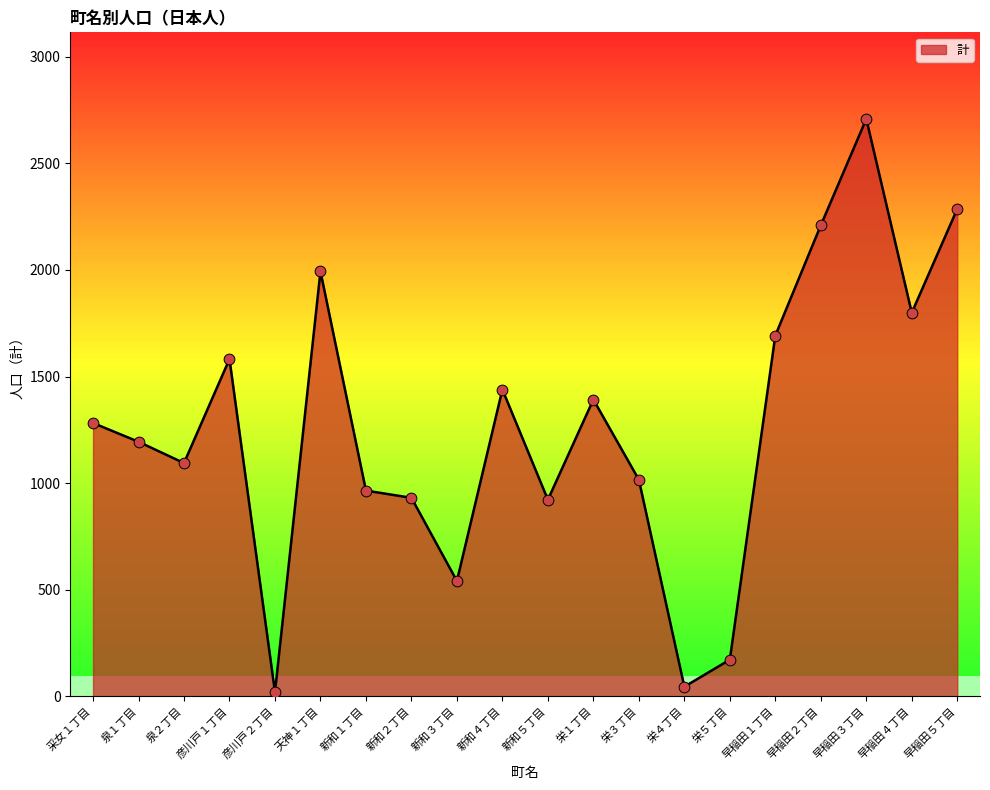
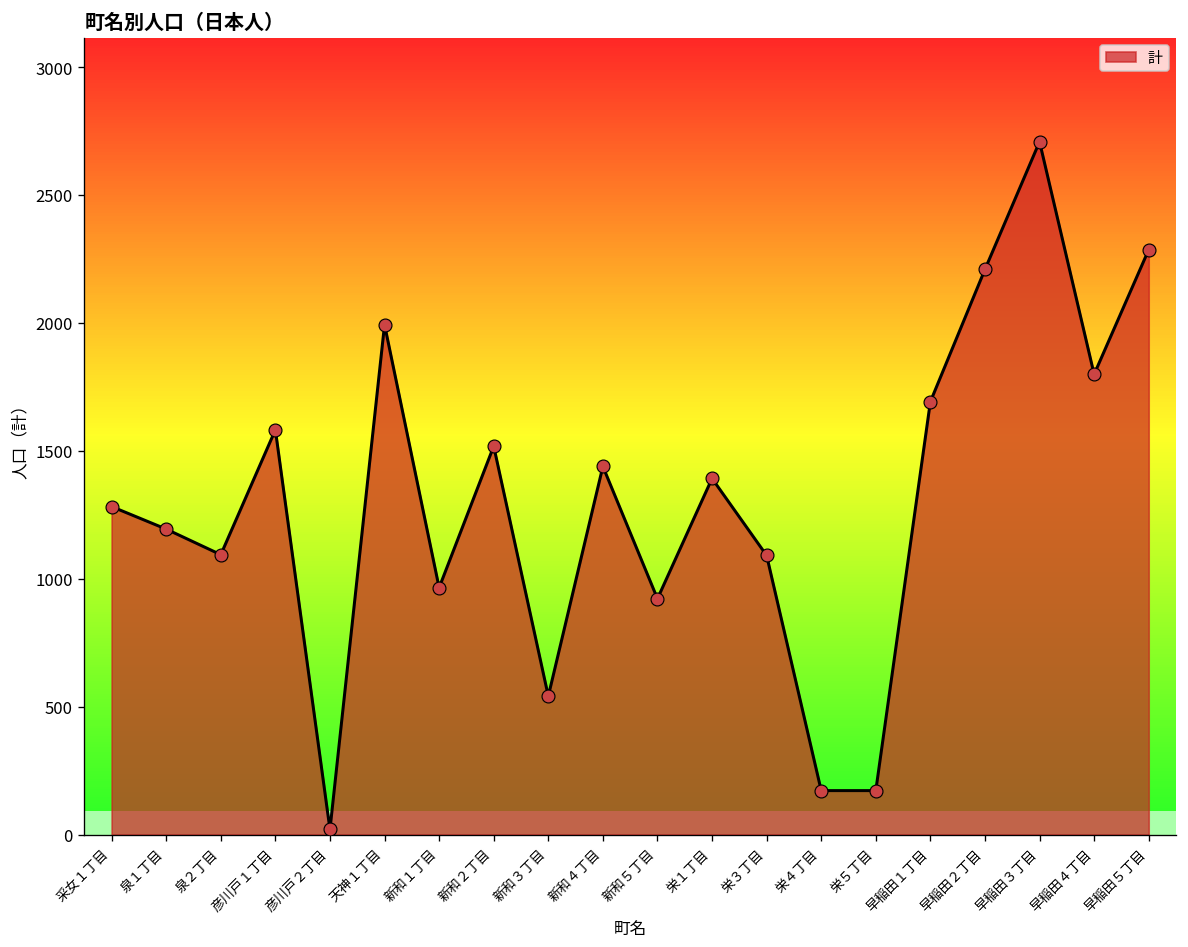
  {
    "采女１丁目": 1280,
    "泉１丁目": 1190,
    "泉２丁目": 1090,
    "彦川戸１丁目": 1580,
    "彦川戸２丁目": 20,
    "天神１丁目": 1990,
    "新和１丁目": 970,
-   "新和２丁目": 930,
+   "新和２丁目": 1520,
    "新和３丁目": 540,
    "新和４丁目": 1440,
    "新和５丁目": 920,
    "栄１丁目": 1390,
-   "栄３丁目": 1020,
-   "栄４丁目": 50,
+   "栄３丁目": 1090,
+   "栄４丁目": 170,
    "栄５丁目": 170,
    "早稲田１丁目": 1690,
    "早稲田２丁目": 2210,
    "早稲田３丁目": 2710,
    "早稲田４丁目": 1800,
    "早稲田５丁目": 2290
  }
